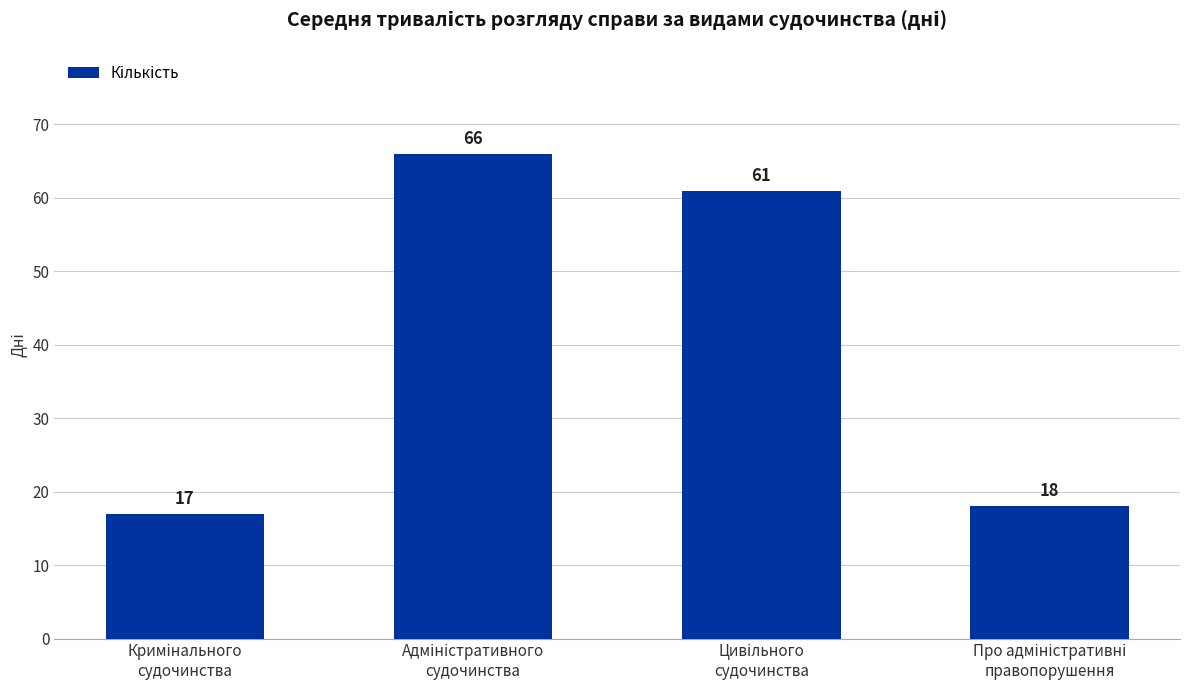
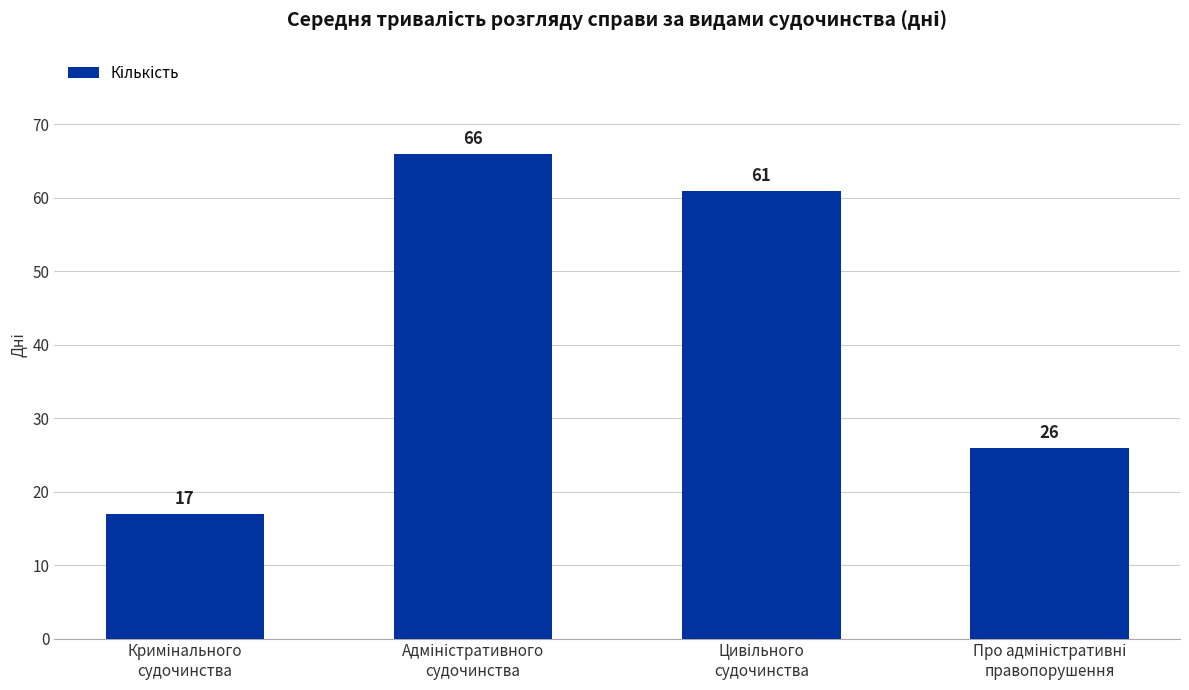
  {
    "Кримінального судочинства": 17,
    "Адміністративного судочинства": 66,
    "Цивільного судочинства": 61,
-   "Про адміністративні правопорушення": 18
+   "Про адміністративні правопорушення": 26
  }
